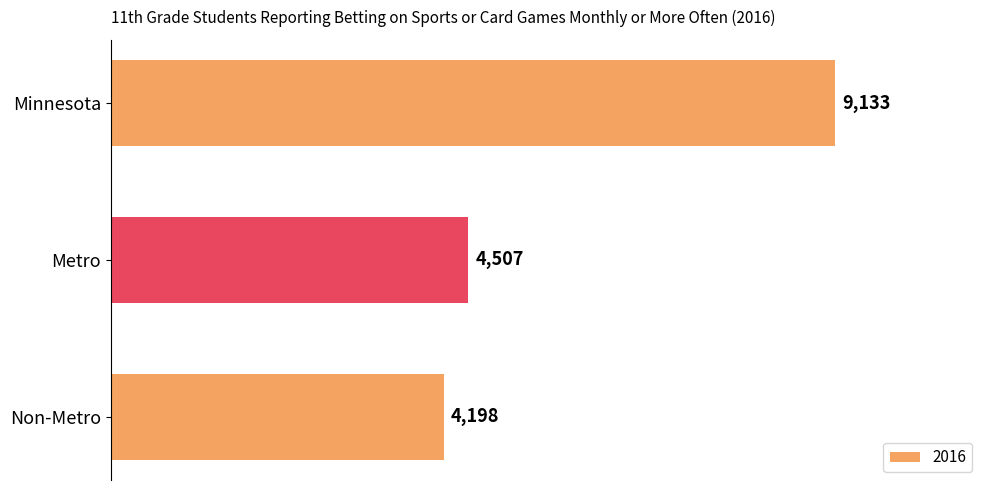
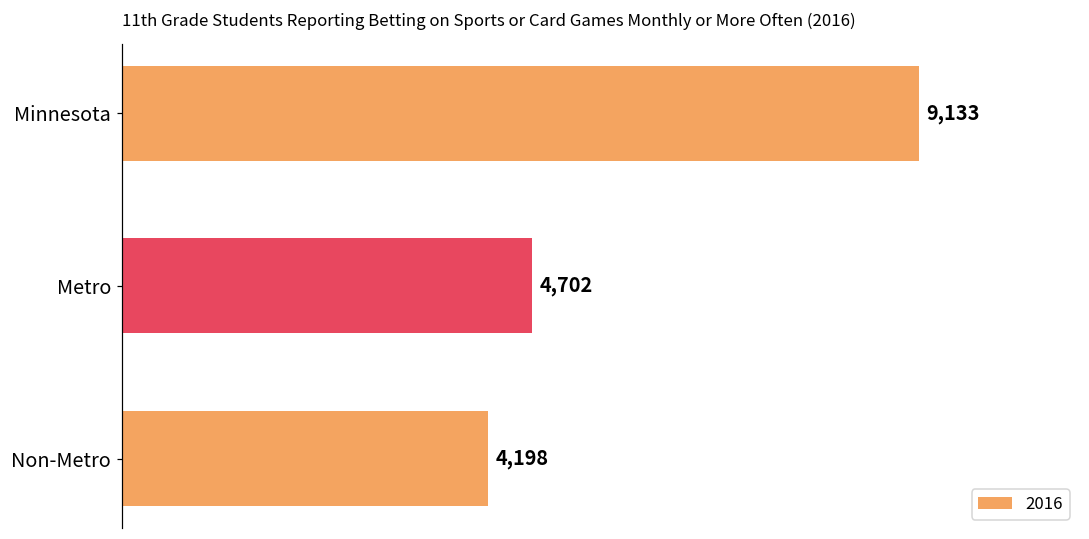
  {
    "Minnesota": "9,133",
-   "Metro": "4,507",
+   "Metro": "4,702",
    "Non-Metro": "4,198"
  }
